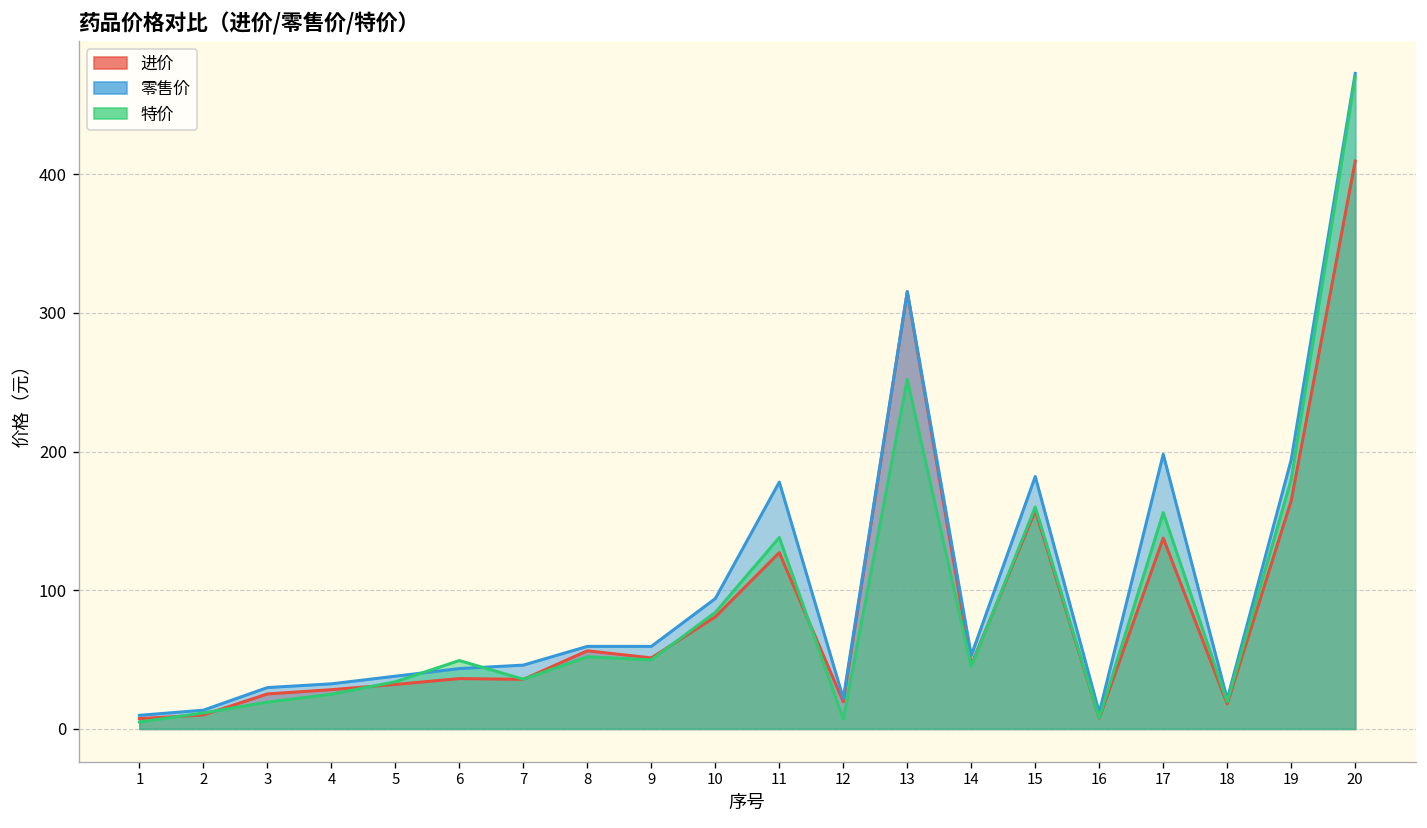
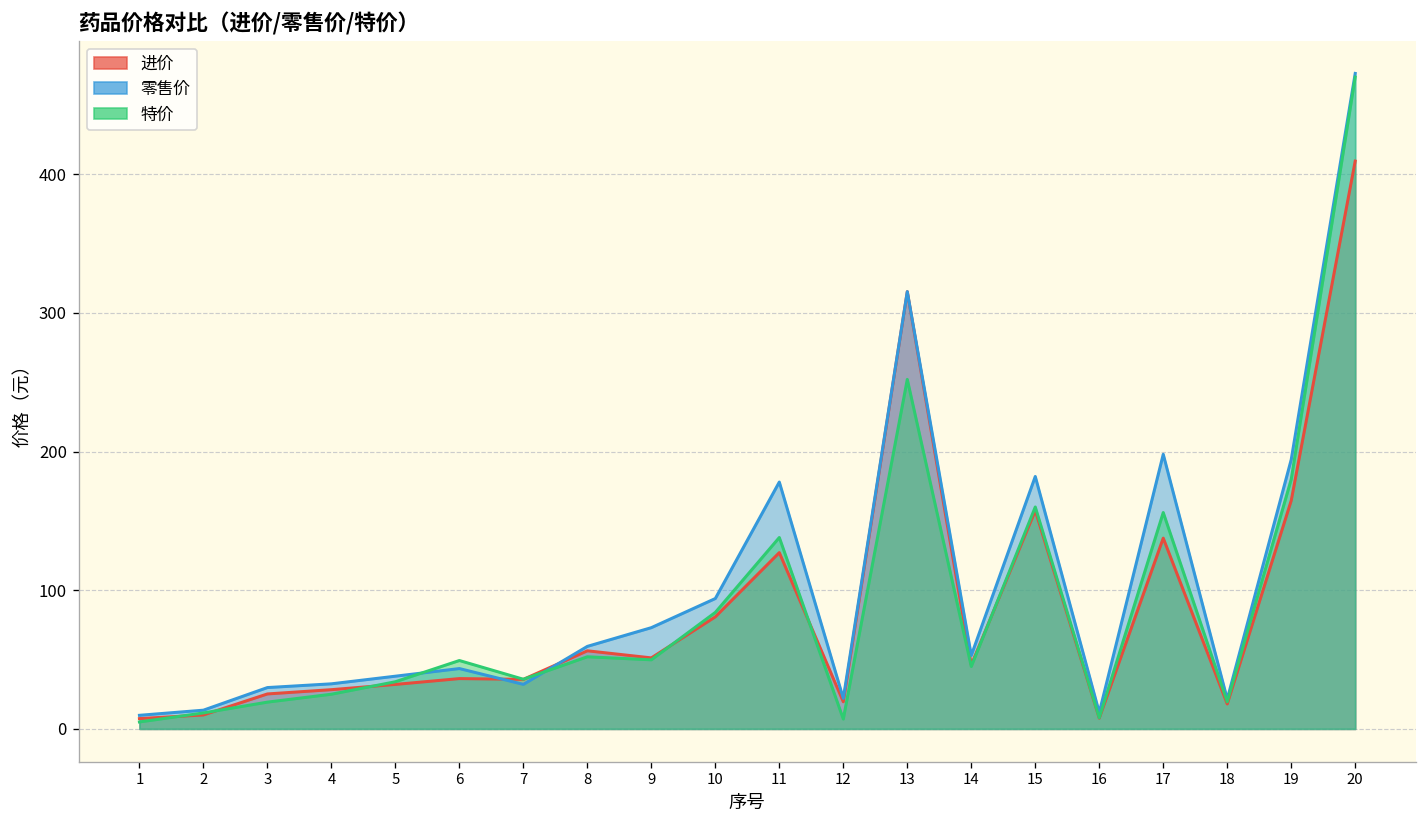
  {
    "进价": {
      "1": 7,
      "3": 25,
      "4": 28,
      "6": 36,
      "8": 56,
      "10": 81,
      "11": 127,
      "12": 20,
      "15": 157,
      "17": 138,
      "19": 165,
      "20": 409
    },
    "零售价": {
      "1": 10,
      "3": 30,
      "4": 33,
      "5": 38,
      "6": 44,
-     "7": 46,
+     "7": 32,
      "8": 60,
-     "9": 60,
+     "9": 73,
      "10": 94,
      "11": 178,
      "12": 22,
      "14": 53,
      "15": 182,
      "16": 12,
      "17": 198,
      "19": 194,
      "20": 473
    },
    "特价": {
      "1": 5,
      "3": 19,
      "4": 25,
      "6": 49,
      "8": 52,
      "10": 84,
      "11": 138,
      "12": 7,
      "13": 252,
      "15": 160,
      "17": 156,
      "19": 180,
      "20": 470
    }
  }
